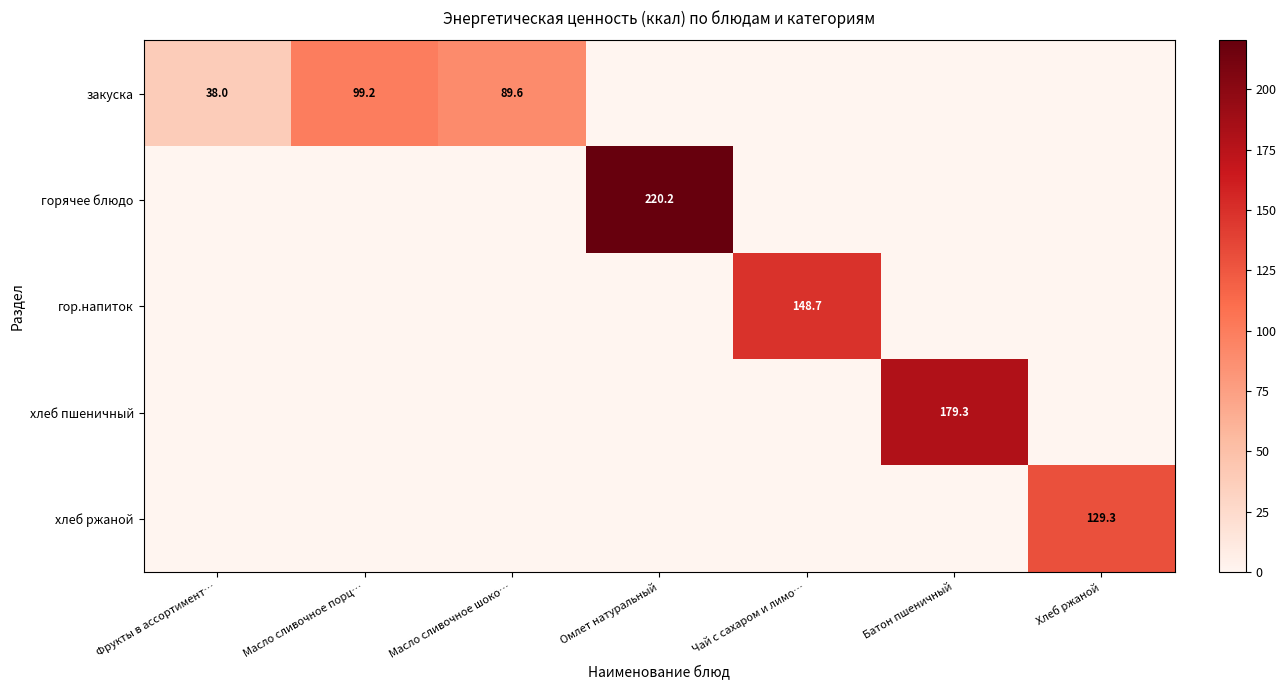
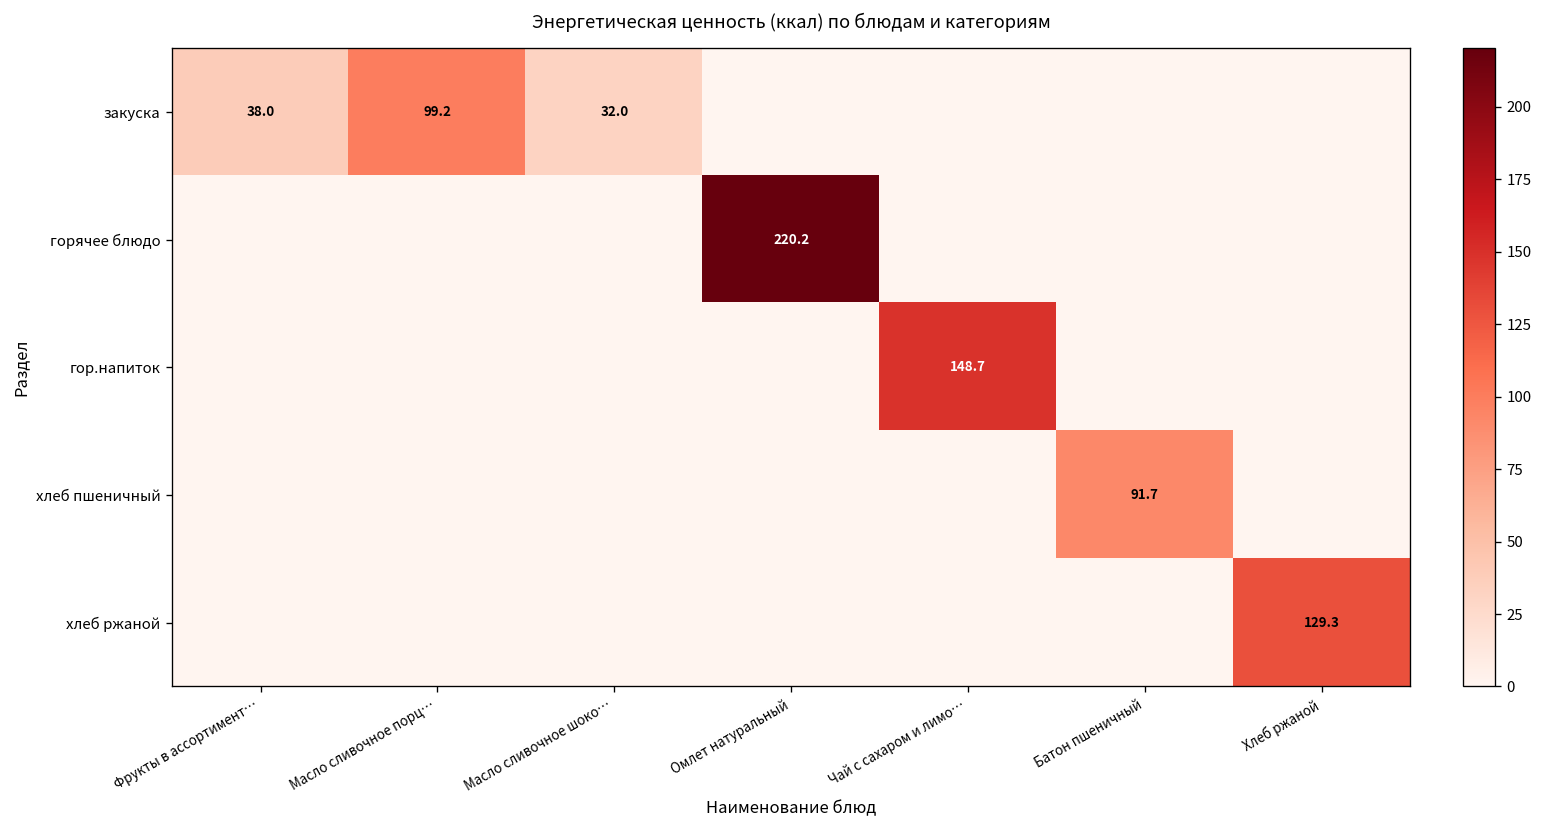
  {
    "закуска": {
      "Фрукты в ассортимент…": 38.0,
      "Масло сливочное порц…": 99.2,
-     "Масло сливочное шоко…": 89.6
+     "Масло сливочное шоко…": 32.0
    },
    "горячее блюдо": {
      "Омлет натуральный": 220.2
    },
    "гор.напиток": {
      "Чай с сахаром и лимо…": 148.7
    },
    "хлеб пшеничный": {
-     "Батон пшеничный": 179.3
+     "Батон пшеничный": 91.7
    },
    "хлеб ржаной": {
      "Хлеб ржаной": 129.3
    }
  }
